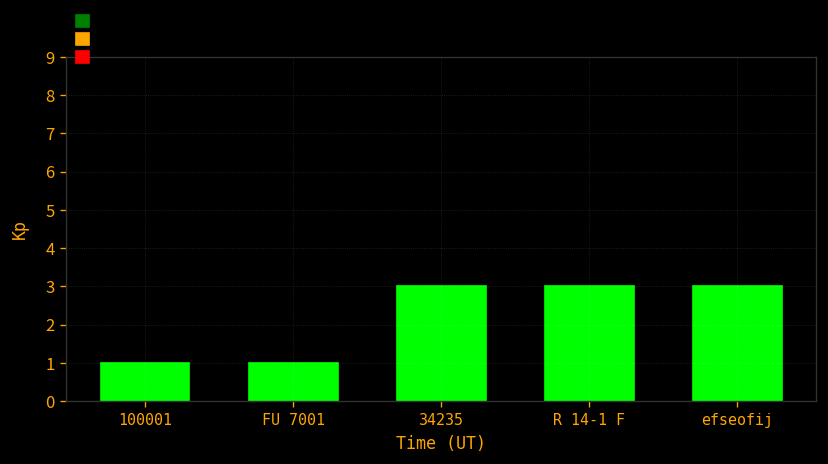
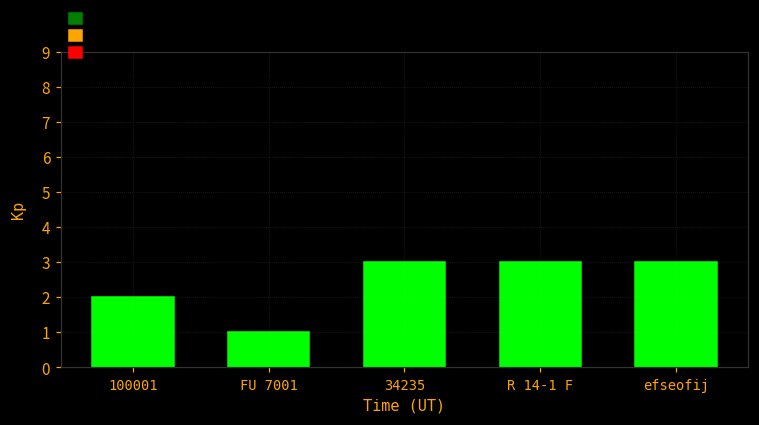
  {
-   "100001": 1,
+   "100001": 2,
    "FU 7001": 1,
    "34235": 3,
    "R 14-1 F": 3,
    "efseofij": 3
  }
